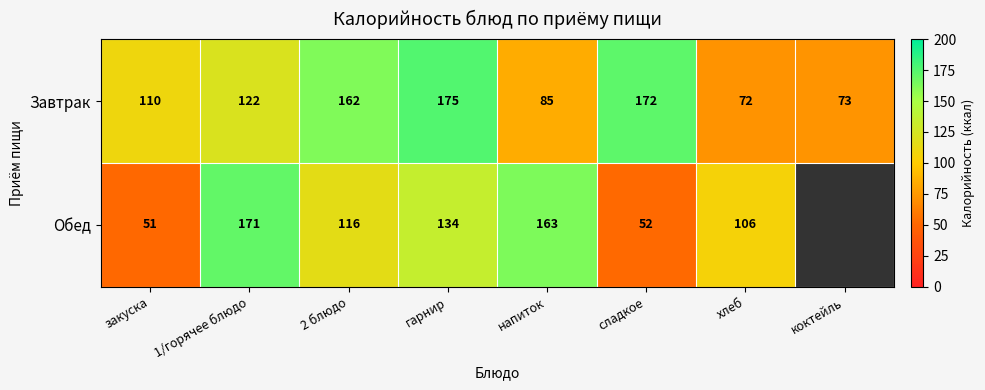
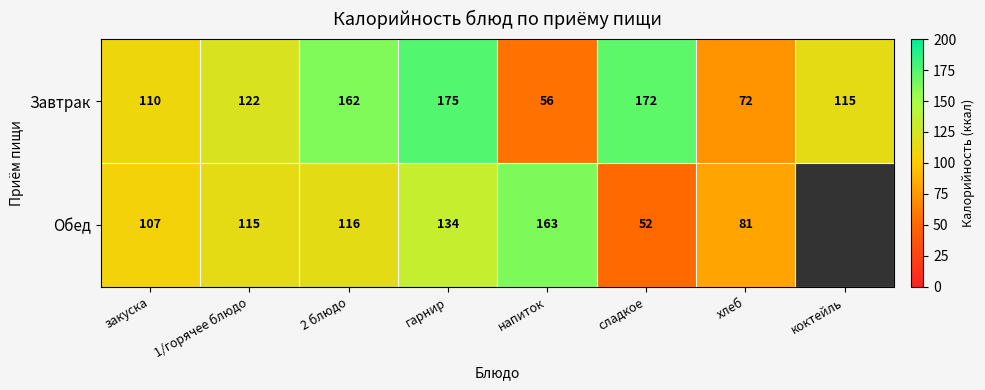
  {
    "Завтрак": {
      "закуска": 110,
      "1/горячее блюдо": 122,
      "2 блюдо": 162,
      "гарнир": 175,
-     "напиток": 85,
+     "напиток": 56,
      "сладкое": 172,
      "хлеб": 72,
-     "коктейль": 73
+     "коктейль": 115
    },
    "Обед": {
-     "закуска": 51,
-     "1/горячее блюдо": 171,
+     "закуска": 107,
+     "1/горячее блюдо": 115,
      "2 блюдо": 116,
      "гарнир": 134,
      "напиток": 163,
      "сладкое": 52,
-     "хлеб": 106
+     "хлеб": 81
    }
  }
